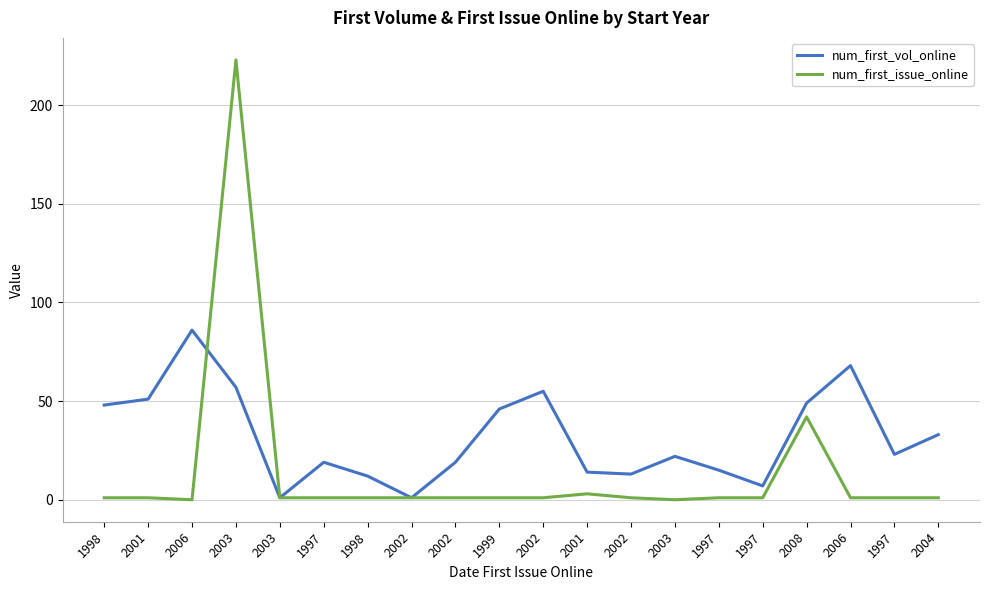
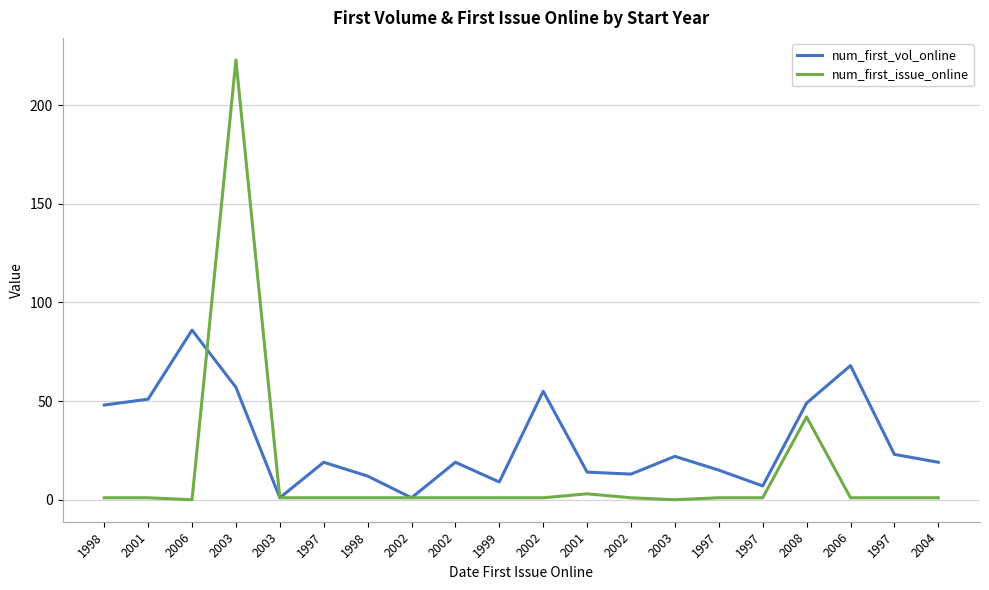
  {
    "num_first_vol_online": {
-     "1999": 46,
+     "1999": 9,
      "2008": 49,
-     "2004": 33
+     "2004": 19
    },
    "num_first_issue_online": {
      "1999": 1,
      "2008": 42,
      "2004": 1
    }
  }
